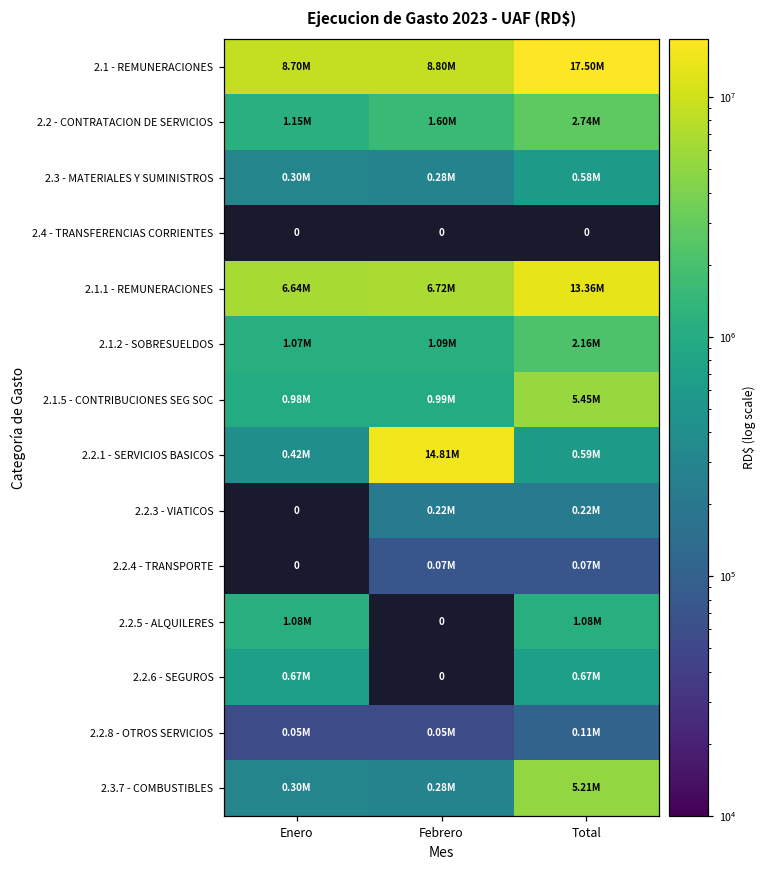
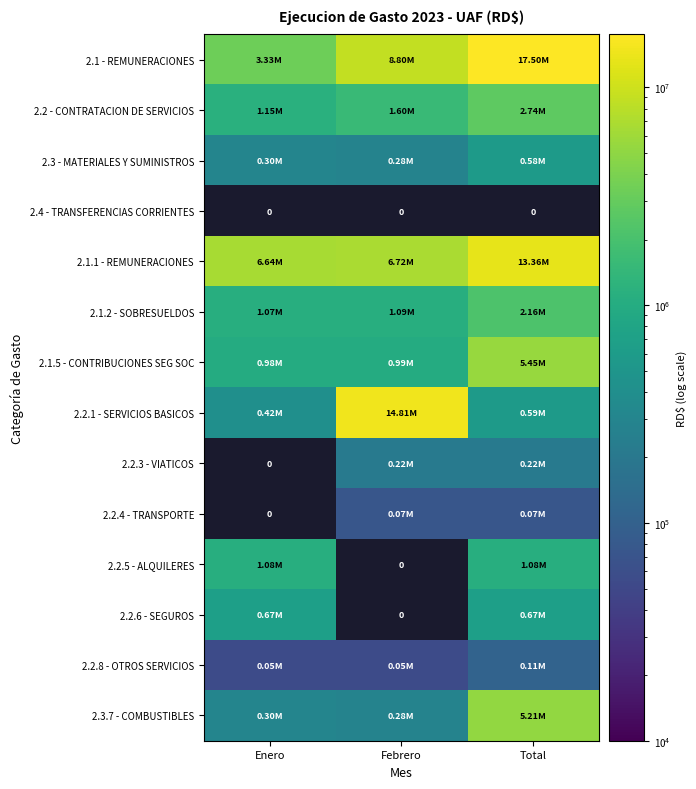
  {
    "2.1 - REMUNERACIONES": {
-     "Enero": "8.70M",
+     "Enero": "3.33M",
      "Febrero": "8.80M",
      "Total": "17.50M"
    },
    "2.2 - CONTRATACION DE SERVICIOS": {
      "Enero": "1.15M",
      "Febrero": "1.60M",
      "Total": "2.74M"
    },
    "2.3 - MATERIALES Y SUMINISTROS": {
      "Enero": "0.30M",
      "Febrero": "0.28M",
      "Total": "0.58M"
    },
    "2.1.1 - REMUNERACIONES": {
      "Enero": "6.64M",
      "Febrero": "6.72M",
      "Total": "13.36M"
    },
    "2.1.2 - SOBRESUELDOS": {
      "Enero": "1.07M",
      "Febrero": "1.09M",
      "Total": "2.16M"
    },
    "2.1.5 - CONTRIBUCIONES SEG SOC": {
      "Enero": "0.98M",
      "Febrero": "0.99M",
      "Total": "5.45M"
    },
    "2.2.1 - SERVICIOS BASICOS": {
      "Enero": "0.42M",
      "Febrero": "14.81M",
      "Total": "0.59M"
    },
    "2.2.3 - VIATICOS": {
      "Febrero": "0.22M",
      "Total": "0.22M"
    },
    "2.2.4 - TRANSPORTE": {
      "Febrero": "0.07M",
      "Total": "0.07M"
    },
    "2.2.5 - ALQUILERES": {
      "Enero": "1.08M",
      "Total": "1.08M"
    },
    "2.2.6 - SEGUROS": {
      "Enero": "0.67M",
      "Total": "0.67M"
    },
    "2.2.8 - OTROS SERVICIOS": {
      "Enero": "0.05M",
      "Febrero": "0.05M",
      "Total": "0.11M"
    },
    "2.3.7 - COMBUSTIBLES": {
      "Enero": "0.30M",
      "Febrero": "0.28M",
      "Total": "5.21M"
    }
  }
